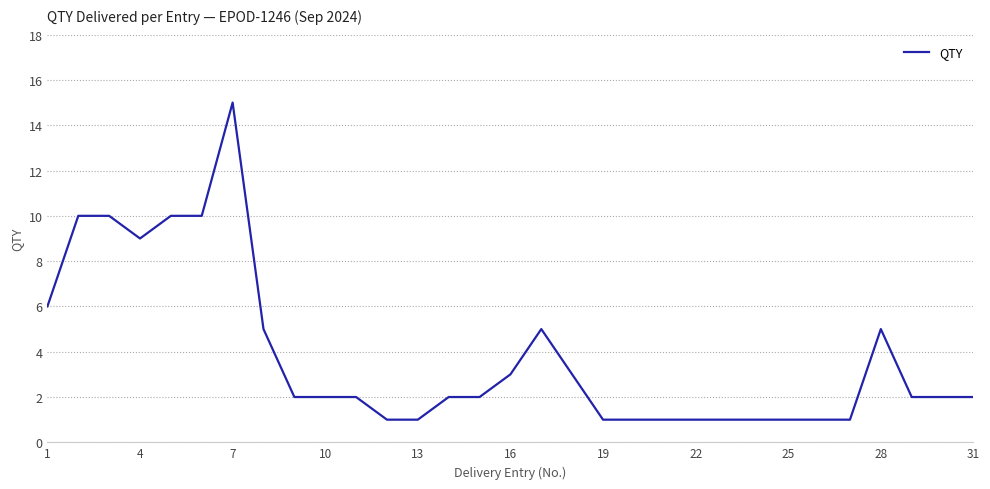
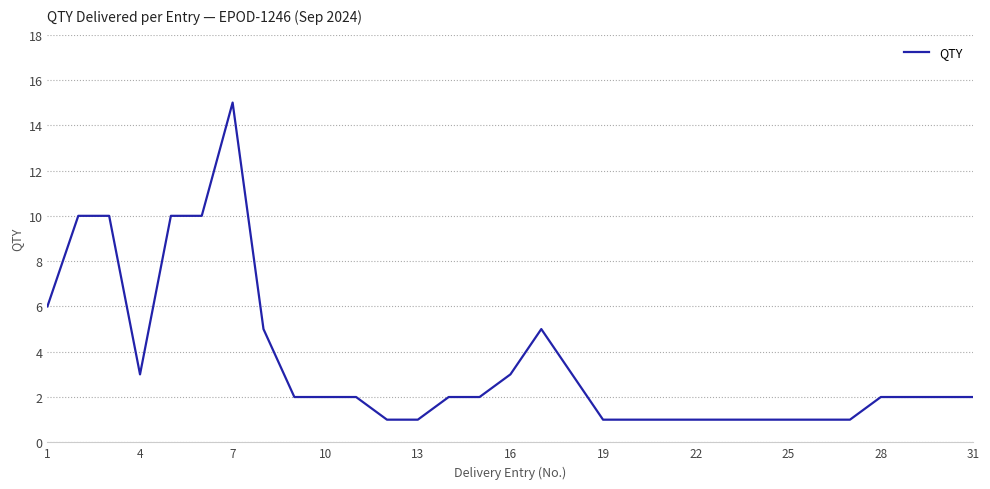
  {
    "1": 6,
-   "4": 9,
+   "4": 3,
    "7": 15,
    "10": 2,
    "13": 1,
    "16": 3,
    "19": 1,
    "22": 1,
    "25": 1,
-   "28": 5,
+   "28": 2,
    "31": 2
  }
